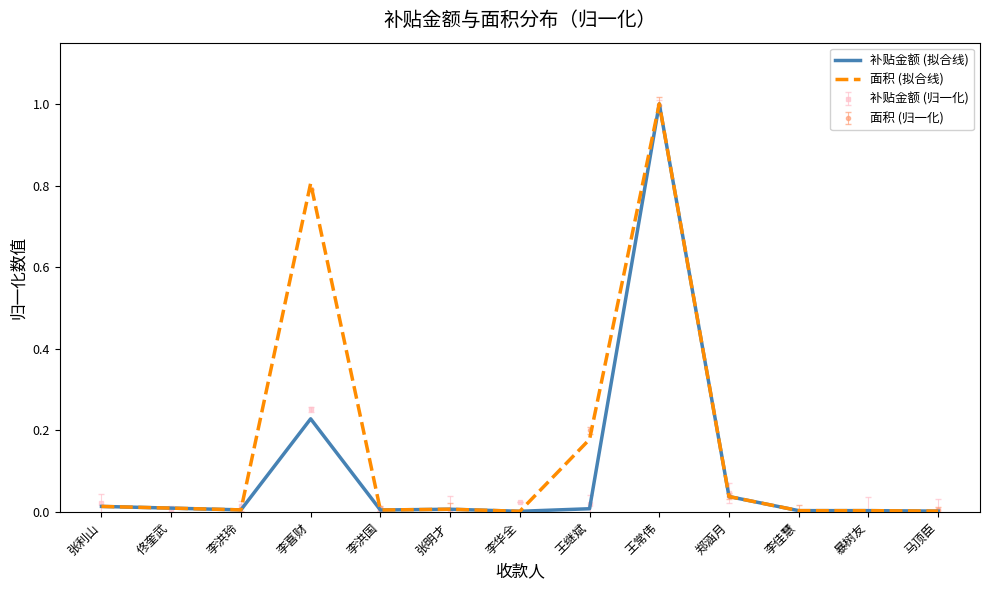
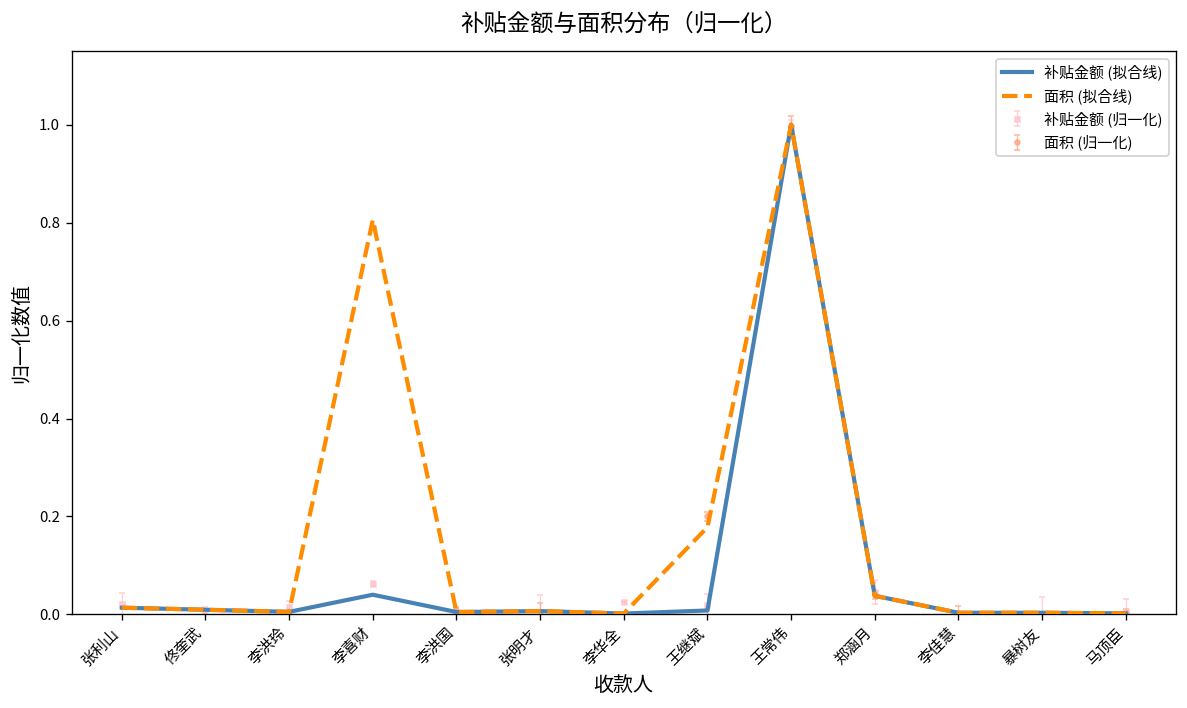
  {
    "补贴金额 (拟合线)": {
-     "李喜财": 0.23,
+     "李喜财": 0.04,
      "王继斌": 0.01
    },
    "面积 (拟合线)": {
      "李喜财": 0.81,
      "王继斌": 0.18
    }
  }
